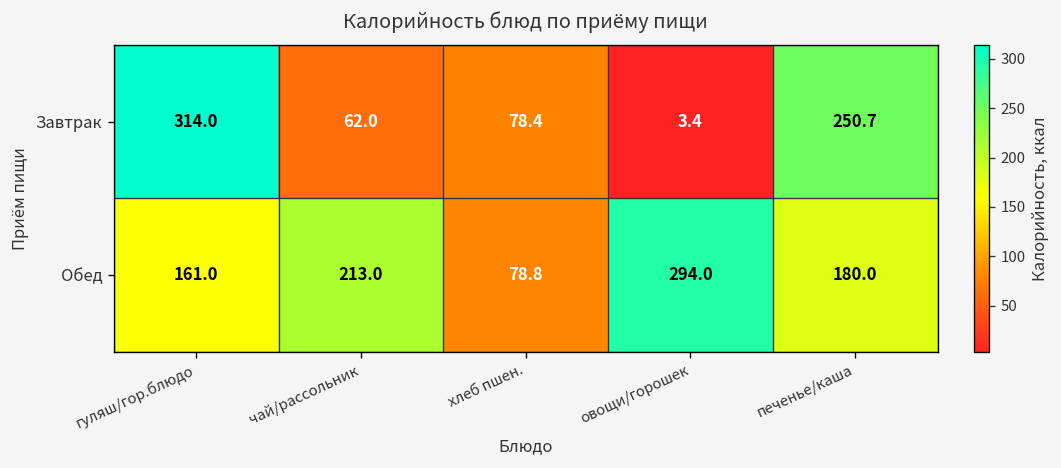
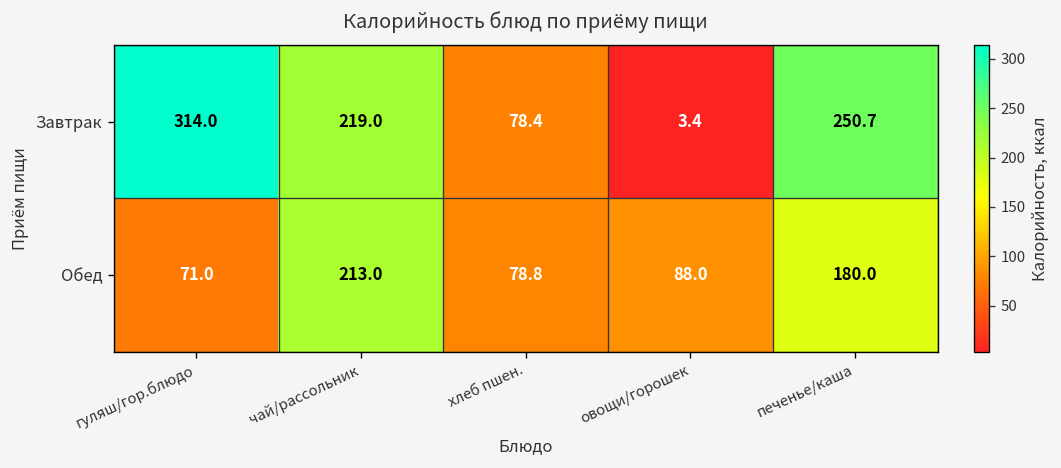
  {
    "Завтрак": {
      "гуляш/гор.блюдо": 314.0,
-     "чай/рассольник": 62.0,
+     "чай/рассольник": 219.0,
      "хлеб пшен.": 78.4,
      "овощи/горошек": 3.4,
      "печенье/каша": 250.7
    },
    "Обед": {
-     "гуляш/гор.блюдо": 161.0,
+     "гуляш/гор.блюдо": 71.0,
      "чай/рассольник": 213.0,
      "хлеб пшен.": 78.8,
-     "овощи/горошек": 294.0,
+     "овощи/горошек": 88.0,
      "печенье/каша": 180.0
    }
  }
